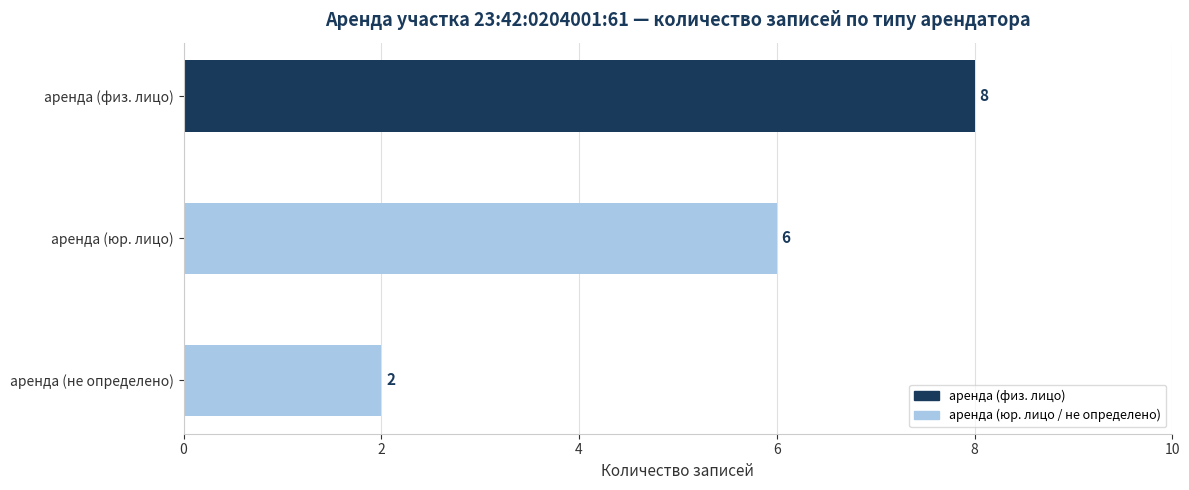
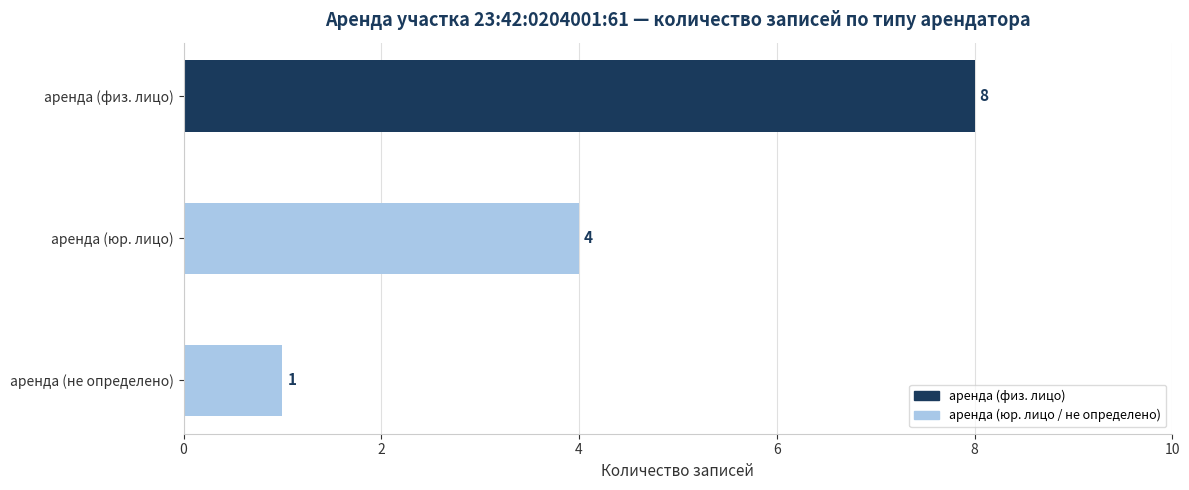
  {
    "аренда (физ. лицо)": 8,
-   "аренда (юр. лицо)": 6,
-   "аренда (не определено)": 2
+   "аренда (юр. лицо)": 4,
+   "аренда (не определено)": 1
  }
